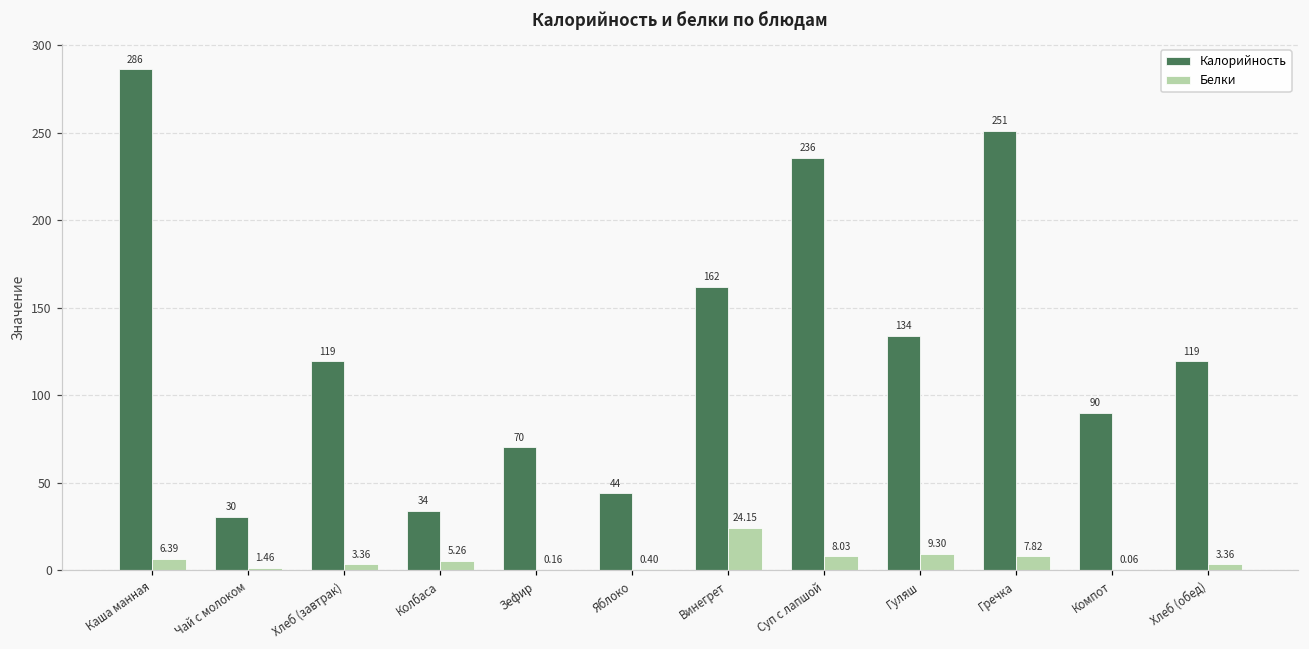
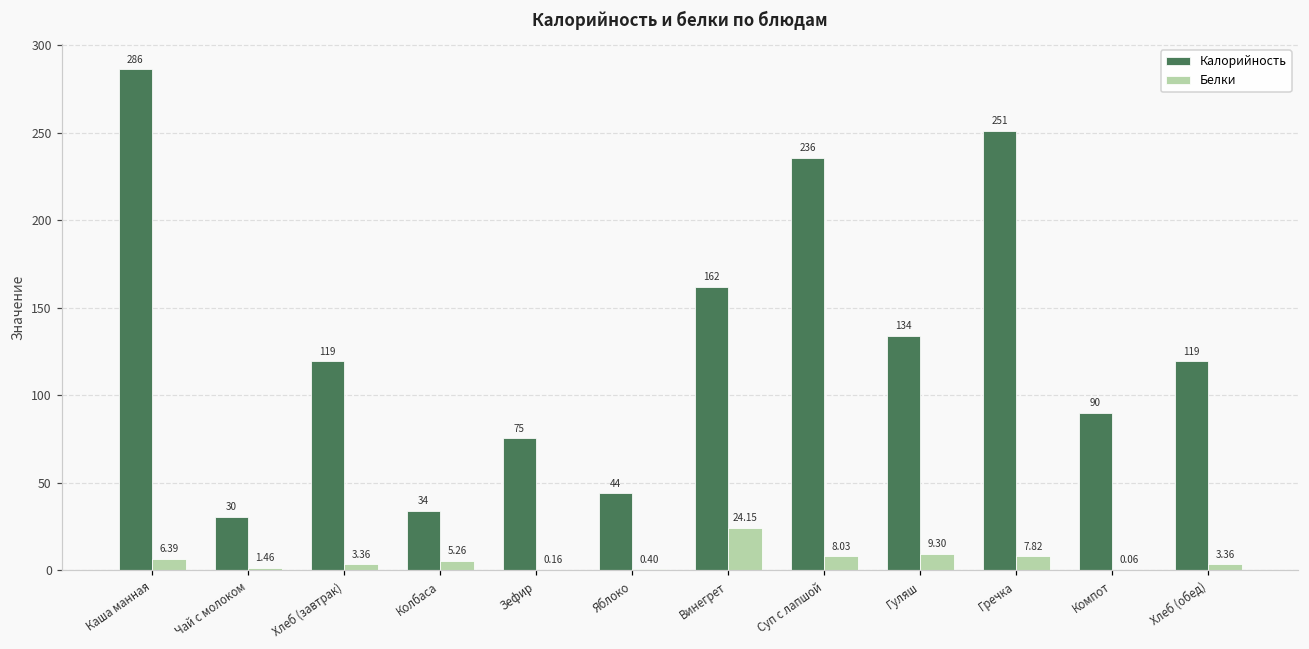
  {
    "Калорийность": {
      "Каша манная": 286,
      "Чай с молоком": 30,
      "Хлеб (завтрак)": 119,
      "Колбаса": 34,
-     "Зефир": 70,
+     "Зефир": 75,
      "Яблоко": 44,
      "Винегрет": 162,
      "Суп с лапшой": 236,
      "Гуляш": 134,
      "Гречка": 251,
      "Компот": 90,
      "Хлеб (обед)": 119
    },
    "Белки": {
      "Каша манная": 6.39,
      "Чай с молоком": 1.46,
      "Хлеб (завтрак)": 3.36,
      "Колбаса": 5.26,
      "Зефир": 0.16,
      "Яблоко": 0.40,
      "Винегрет": 24.15,
      "Суп с лапшой": 8.03,
      "Гуляш": 9.30,
      "Гречка": 7.82,
      "Компот": 0.06,
      "Хлеб (обед)": 3.36
    }
  }
